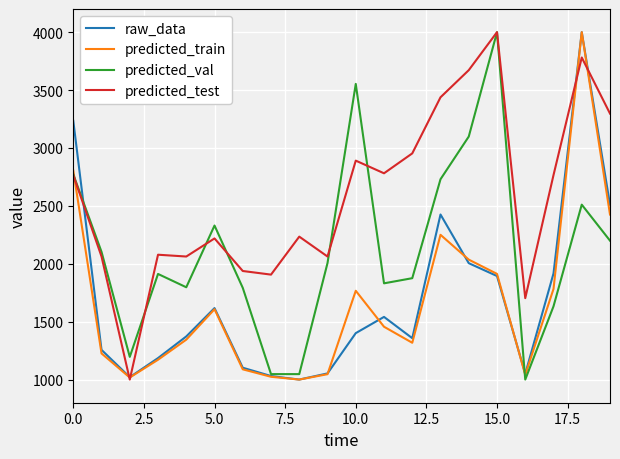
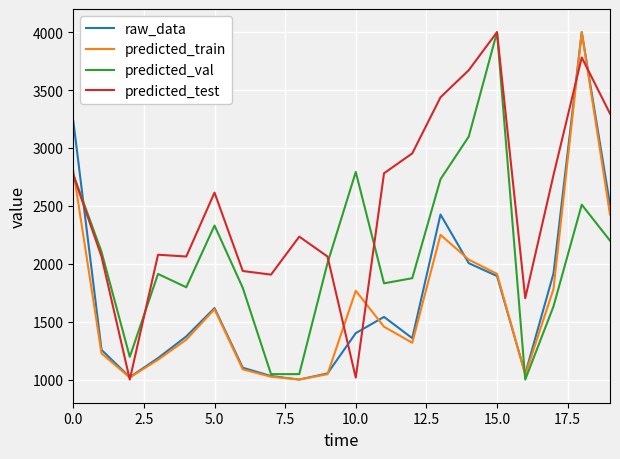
  {
    "raw_data": {
      "0.0": 3230,
      "10.0": 1400
    },
    "predicted_train": {
      "0.0": 2810,
      "10.0": 1770
    },
    "predicted_val": {
      "5.0": 2330,
-     "10.0": 3550
+     "10.0": 2790
    },
    "predicted_test": {
-     "5.0": 2220,
-     "10.0": 2890
+     "5.0": 2610,
+     "10.0": 1020
    }
  }
